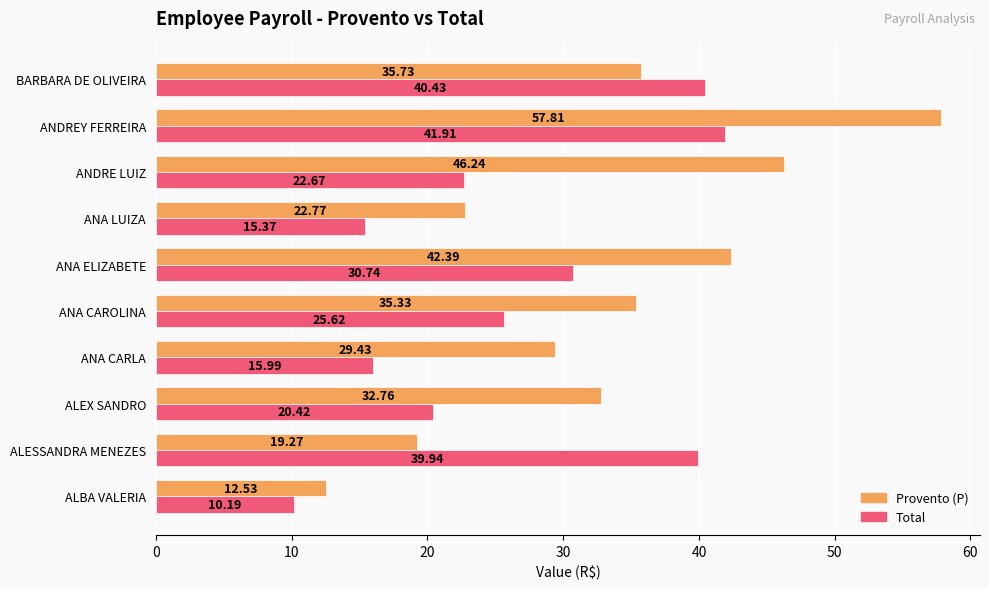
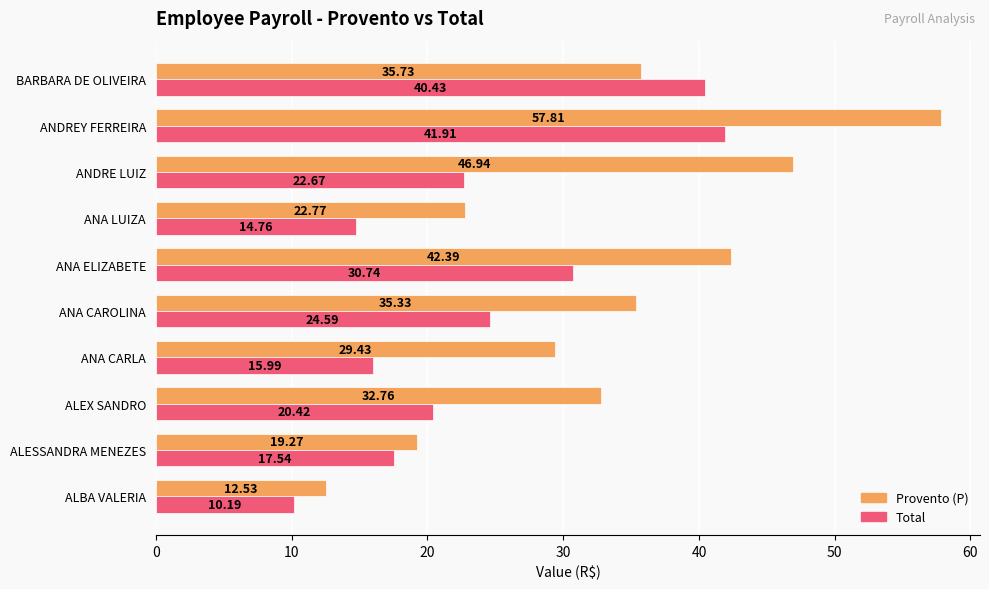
  {
    "Provento (P)": {
      "BARBARA DE OLIVEIRA": 35.73,
      "ANDREY FERREIRA": 57.81,
-     "ANDRE LUIZ": 46.24,
+     "ANDRE LUIZ": 46.94,
      "ANA LUIZA": 22.77,
      "ANA ELIZABETE": 42.39,
      "ANA CAROLINA": 35.33,
      "ANA CARLA": 29.43,
      "ALEX SANDRO": 32.76,
      "ALESSANDRA MENEZES": 19.27,
      "ALBA VALERIA": 12.53
    },
    "Total": {
      "BARBARA DE OLIVEIRA": 40.43,
      "ANDREY FERREIRA": 41.91,
      "ANDRE LUIZ": 22.67,
-     "ANA LUIZA": 15.37,
+     "ANA LUIZA": 14.76,
      "ANA ELIZABETE": 30.74,
-     "ANA CAROLINA": 25.62,
+     "ANA CAROLINA": 24.59,
      "ANA CARLA": 15.99,
      "ALEX SANDRO": 20.42,
-     "ALESSANDRA MENEZES": 39.94,
+     "ALESSANDRA MENEZES": 17.54,
      "ALBA VALERIA": 10.19
    }
  }
